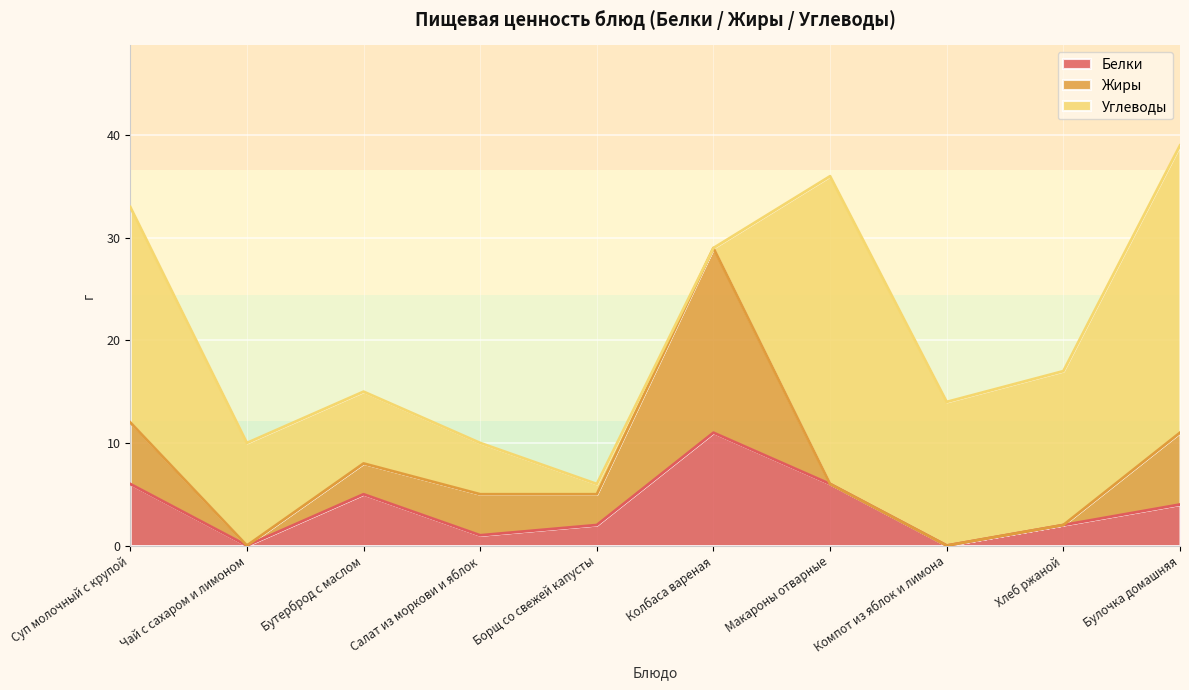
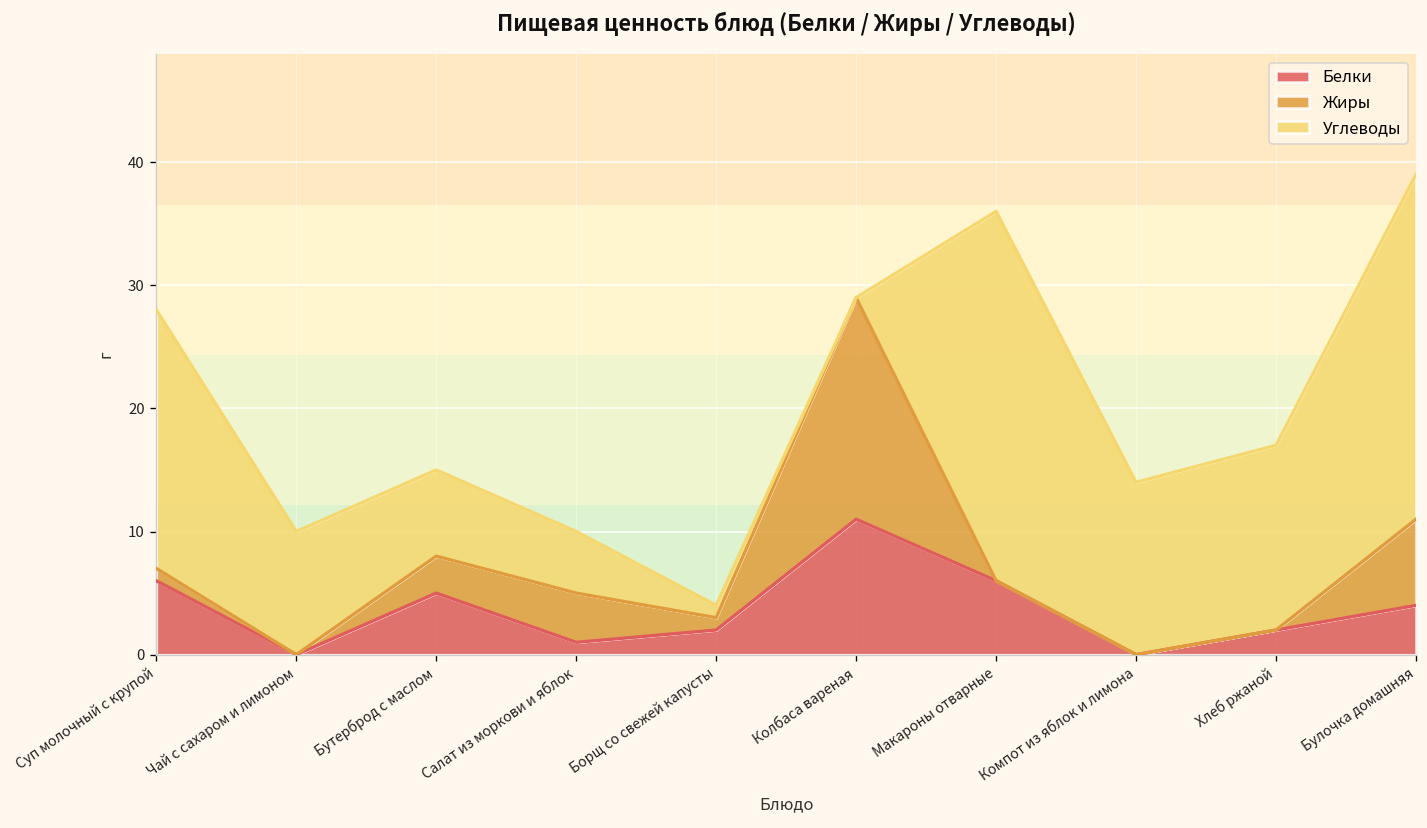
  {
    "Белки": {
      "Суп молочный с крупой": 6,
      "Бутерброд с маслом": 5,
      "Салат из моркови и яблок": 1,
      "Борщ со свежей капусты": 2,
      "Колбаса вареная": 11,
      "Булочка домашняя": 4
    },
    "Жиры": {
-     "Суп молочный с крупой": 6,
+     "Суп молочный с крупой": 1,
      "Бутерброд с маслом": 3,
      "Салат из моркови и яблок": 4,
-     "Борщ со свежей капусты": 3,
+     "Борщ со свежей капусты": 1,
      "Булочка домашняя": 7
    },
    "Углеводы": {
      "Суп молочный с крупой": 21,
      "Чай с сахаром и лимоном": 10,
      "Бутерброд с маслом": 7,
      "Салат из моркови и яблок": 5,
      "Борщ со свежей капусты": 1,
      "Макароны отварные": 30,
      "Компот из яблок и лимона": 14,
      "Хлеб ржаной": 15,
      "Булочка домашняя": 28
    }
  }
